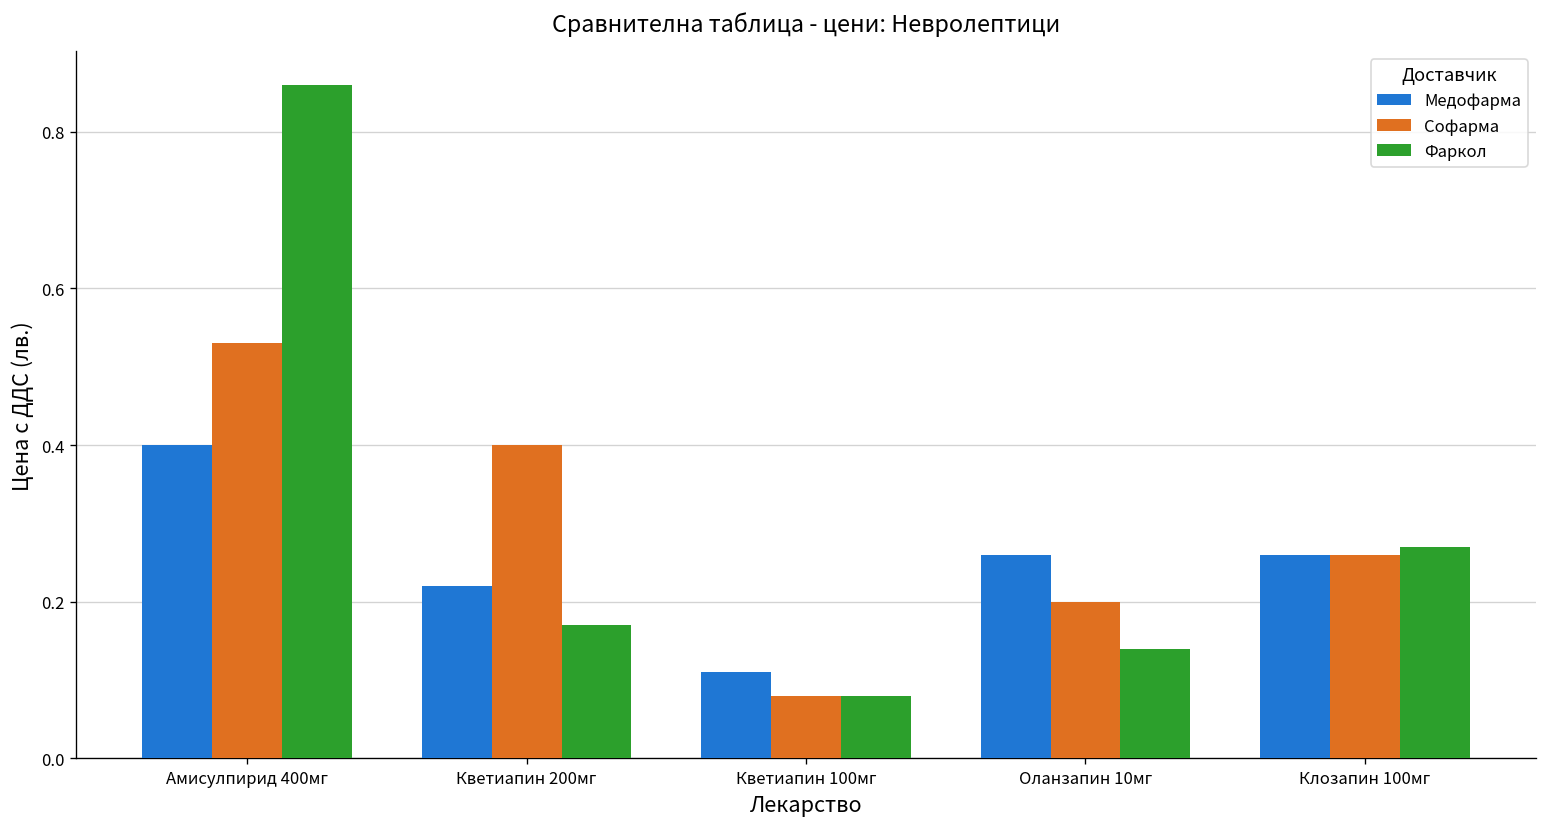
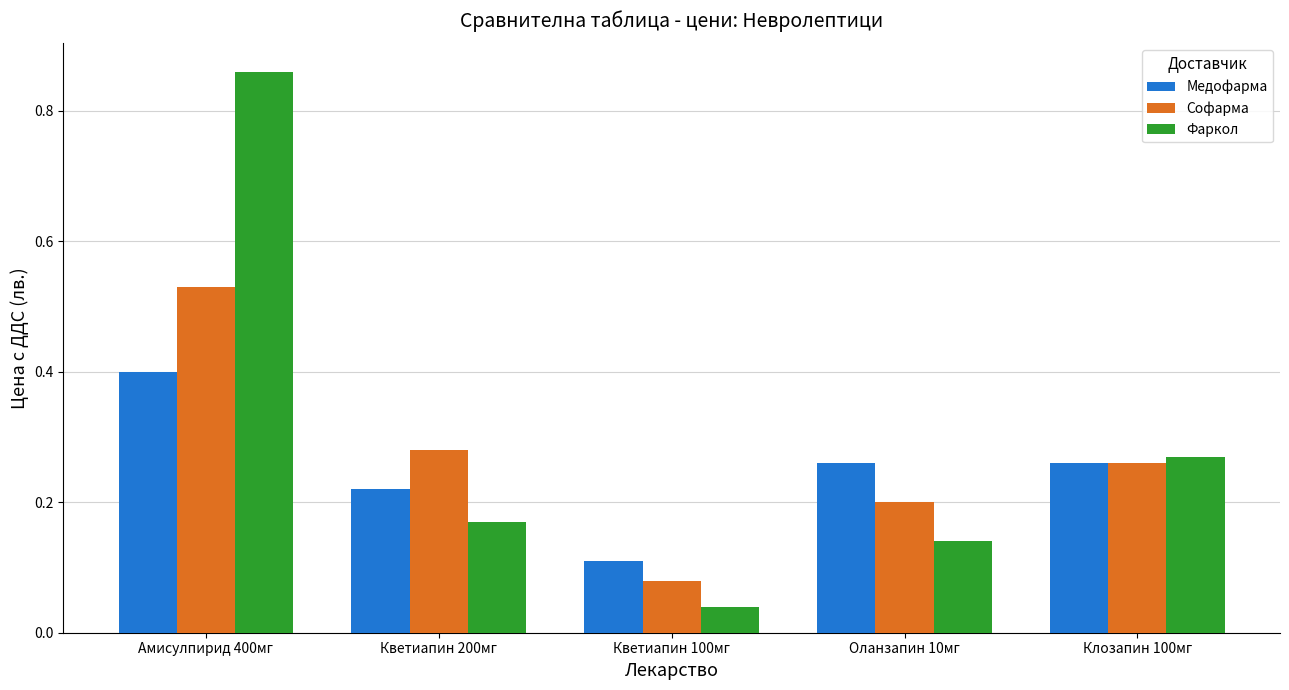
  {
    "Медофарма": {
      "Амисулпирид 400мг": 0.40,
      "Кветиапин 200мг": 0.22,
      "Кветиапин 100мг": 0.11,
      "Оланзапин 10мг": 0.26,
      "Клозапин 100мг": 0.26
    },
    "Софарма": {
      "Амисулпирид 400мг": 0.53,
-     "Кветиапин 200мг": 0.40,
+     "Кветиапин 200мг": 0.28,
      "Кветиапин 100мг": 0.08,
      "Оланзапин 10мг": 0.20,
      "Клозапин 100мг": 0.26
    },
    "Фаркол": {
      "Амисулпирид 400мг": 0.86,
      "Кветиапин 200мг": 0.17,
-     "Кветиапин 100мг": 0.08,
+     "Кветиапин 100мг": 0.04,
      "Оланзапин 10мг": 0.14,
      "Клозапин 100мг": 0.27
    }
  }
